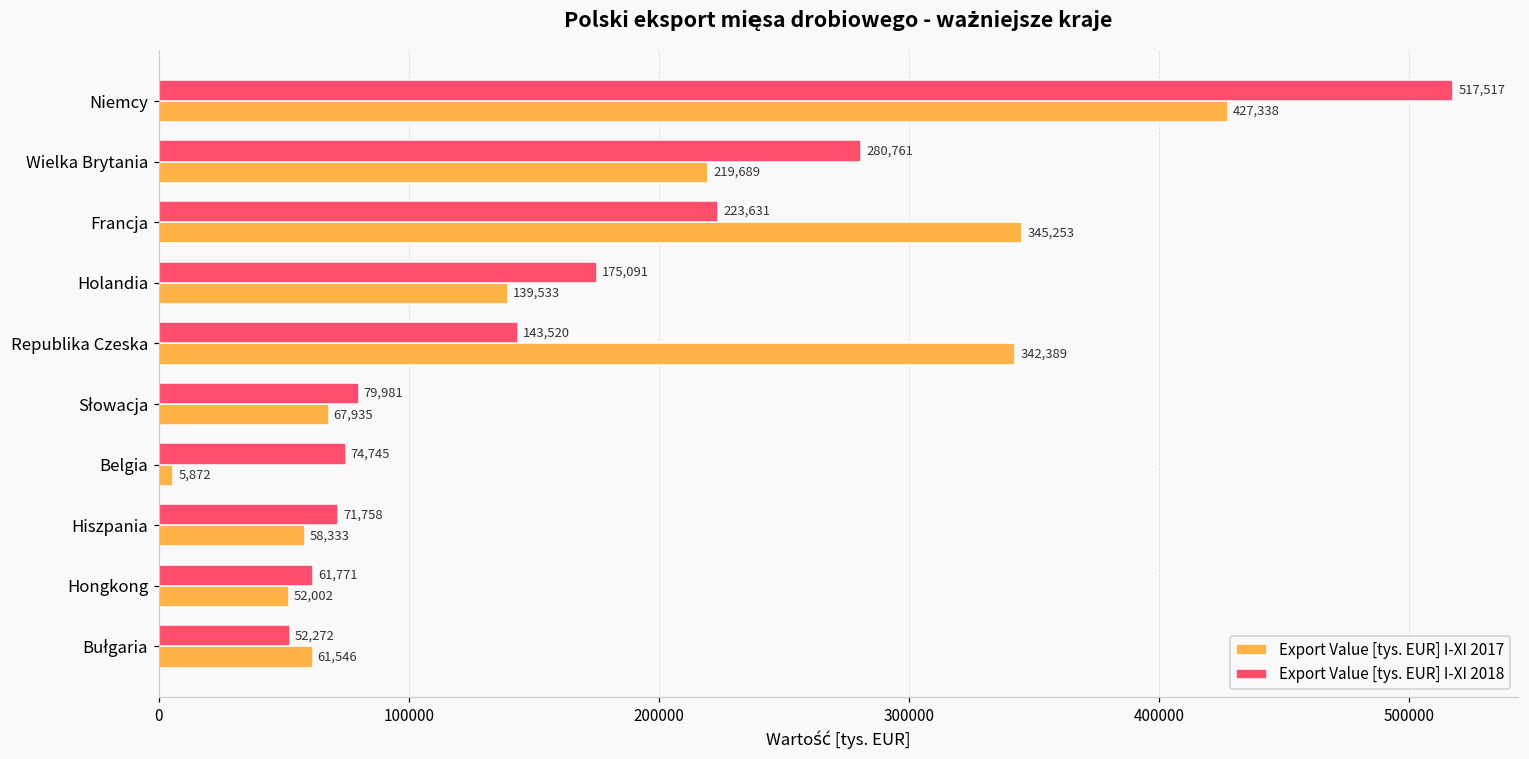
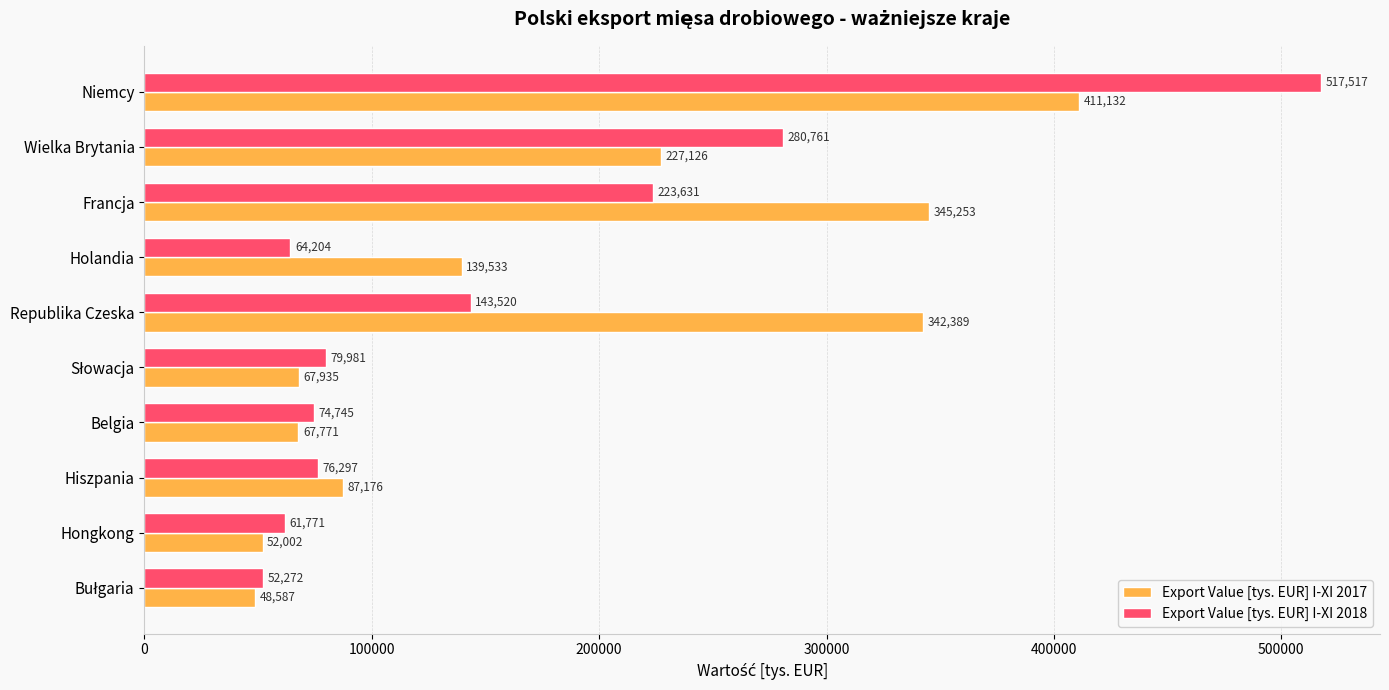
  {
    "Export Value [tys. EUR] I-XI 2017": {
-     "Niemcy": "427,338",
-     "Wielka Brytania": "219,689",
+     "Niemcy": "411,132",
+     "Wielka Brytania": "227,126",
      "Francja": "345,253",
      "Holandia": "139,533",
      "Republika Czeska": "342,389",
      "Słowacja": "67,935",
-     "Belgia": "5,872",
-     "Hiszpania": "58,333",
+     "Belgia": "67,771",
+     "Hiszpania": "87,176",
      "Hongkong": "52,002",
-     "Bułgaria": "61,546"
+     "Bułgaria": "48,587"
    },
    "Export Value [tys. EUR] I-XI 2018": {
      "Niemcy": "517,517",
      "Wielka Brytania": "280,761",
      "Francja": "223,631",
-     "Holandia": "175,091",
+     "Holandia": "64,204",
      "Republika Czeska": "143,520",
      "Słowacja": "79,981",
      "Belgia": "74,745",
-     "Hiszpania": "71,758",
+     "Hiszpania": "76,297",
      "Hongkong": "61,771",
      "Bułgaria": "52,272"
    }
  }
